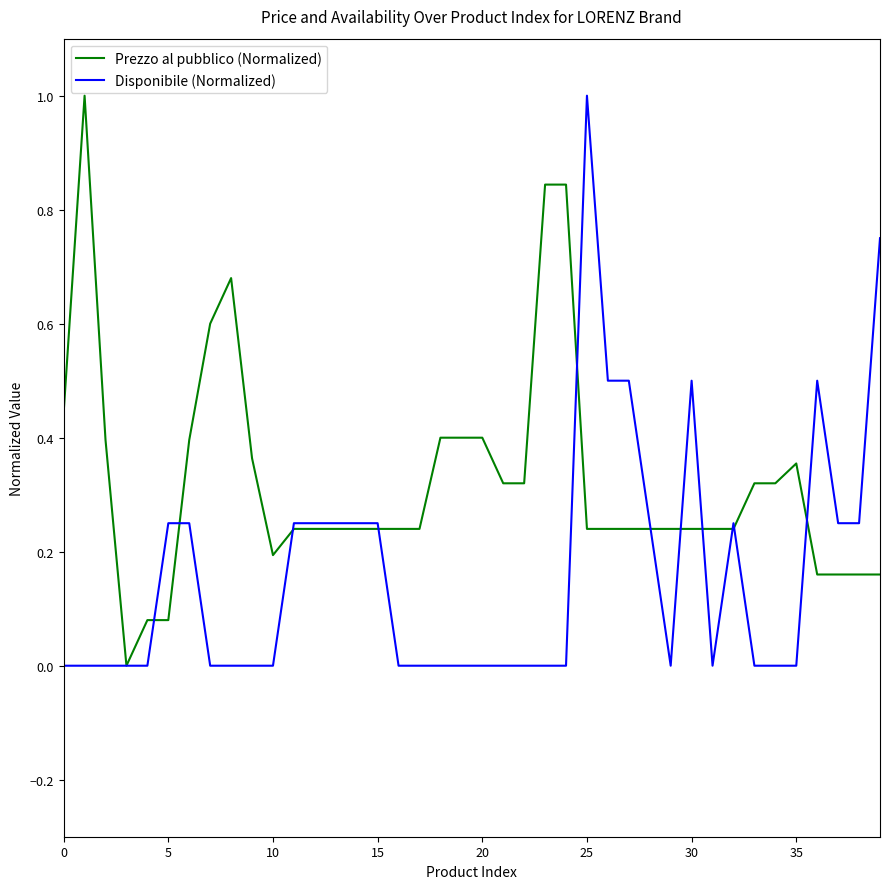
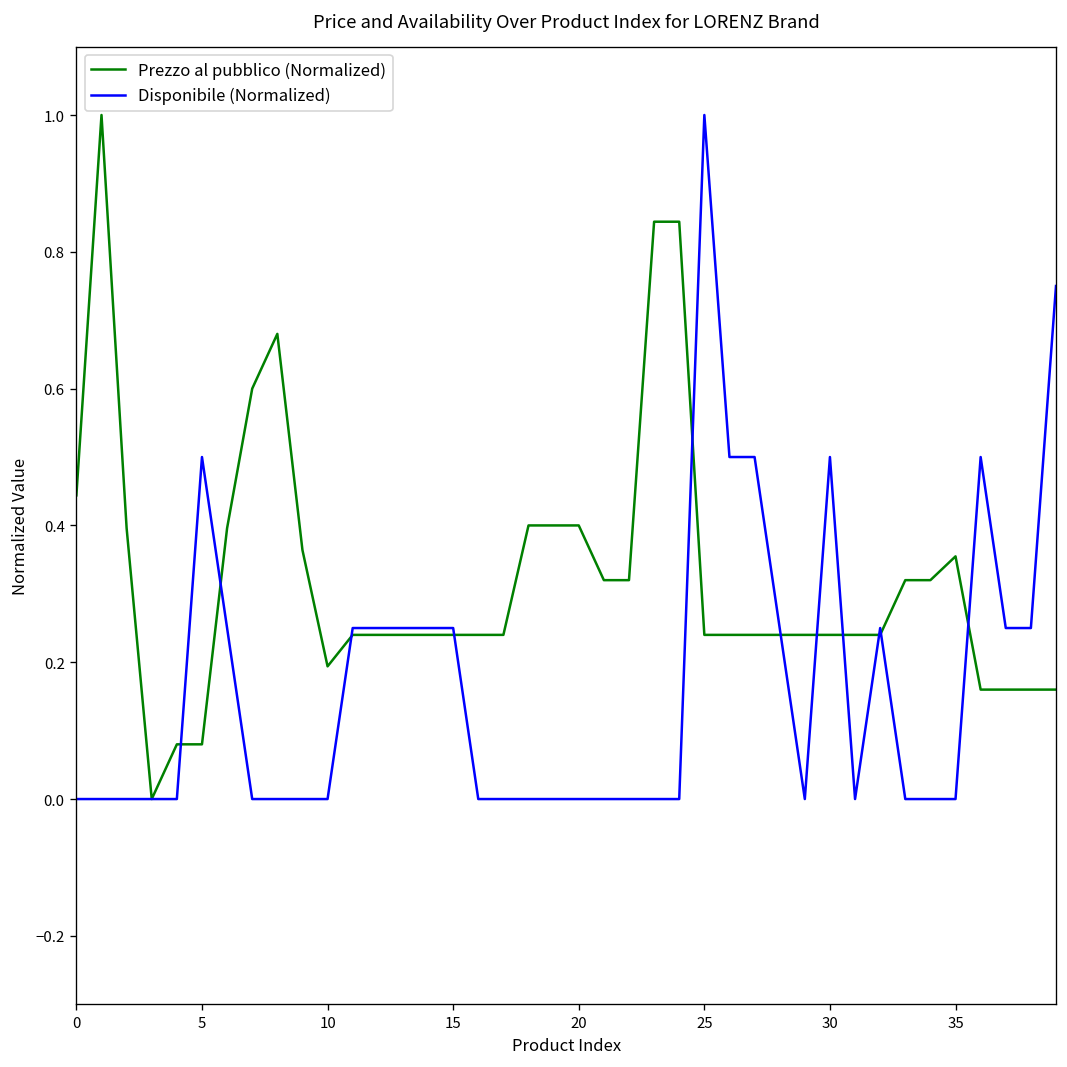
  {
    "Prezzo al pubblico (Normalized)": {
      "0": 0.44,
      "5": 0.08,
      "10": 0.19,
      "15": 0.24,
      "20": 0.40,
      "25": 0.24,
      "30": 0.24,
      "35": 0.35
    },
    "Disponibile (Normalized)": {
      "0": 0.00,
-     "5": 0.25,
+     "5": 0.50,
      "10": 0.00,
      "15": 0.25,
      "20": 0.00,
      "25": 1.00,
      "30": 0.50,
      "35": 0.00
    }
  }
